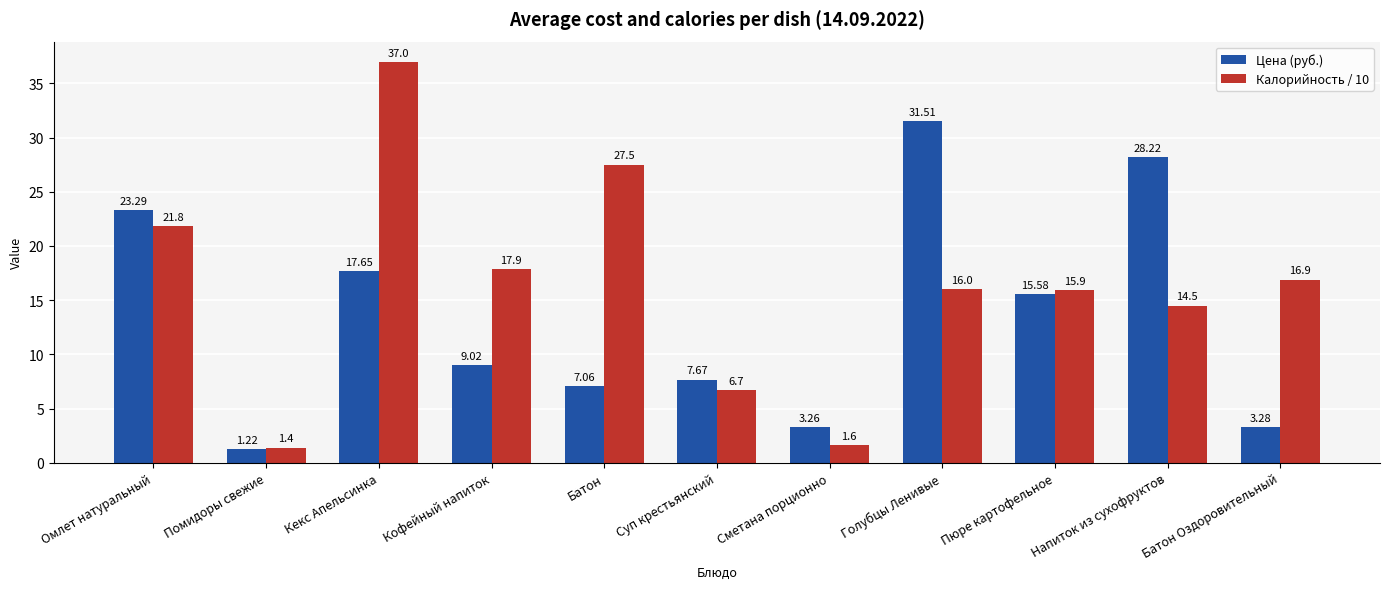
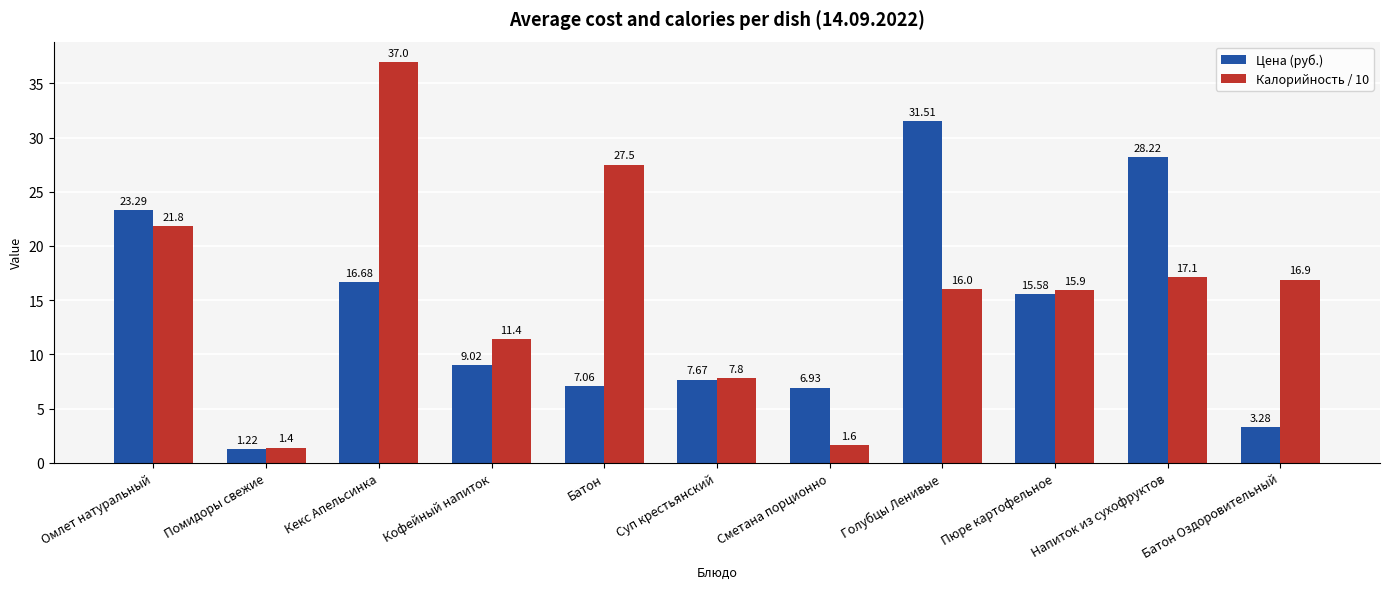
  {
    "Цена (руб.)": {
      "Омлет натуральный": 23.29,
      "Помидоры свежие": 1.22,
-     "Кекс Апельсинка": 17.65,
+     "Кекс Апельсинка": 16.68,
      "Кофейный напиток": 9.02,
      "Батон": 7.06,
      "Суп крестьянский": 7.67,
-     "Сметана порционно": 3.26,
+     "Сметана порционно": 6.93,
      "Голубцы Ленивые": 31.51,
      "Пюре картофельное": 15.58,
      "Напиток из сухофруктов": 28.22,
      "Батон Оздоровительный": 3.28
    },
    "Калорийность / 10": {
      "Омлет натуральный": 21.8,
      "Помидоры свежие": 1.4,
      "Кекс Апельсинка": 37.0,
-     "Кофейный напиток": 17.9,
+     "Кофейный напиток": 11.4,
      "Батон": 27.5,
-     "Суп крестьянский": 6.7,
+     "Суп крестьянский": 7.8,
      "Сметана порционно": 1.6,
      "Голубцы Ленивые": 16.0,
      "Пюре картофельное": 15.9,
-     "Напиток из сухофруктов": 14.5,
+     "Напиток из сухофруктов": 17.1,
      "Батон Оздоровительный": 16.9
    }
  }
